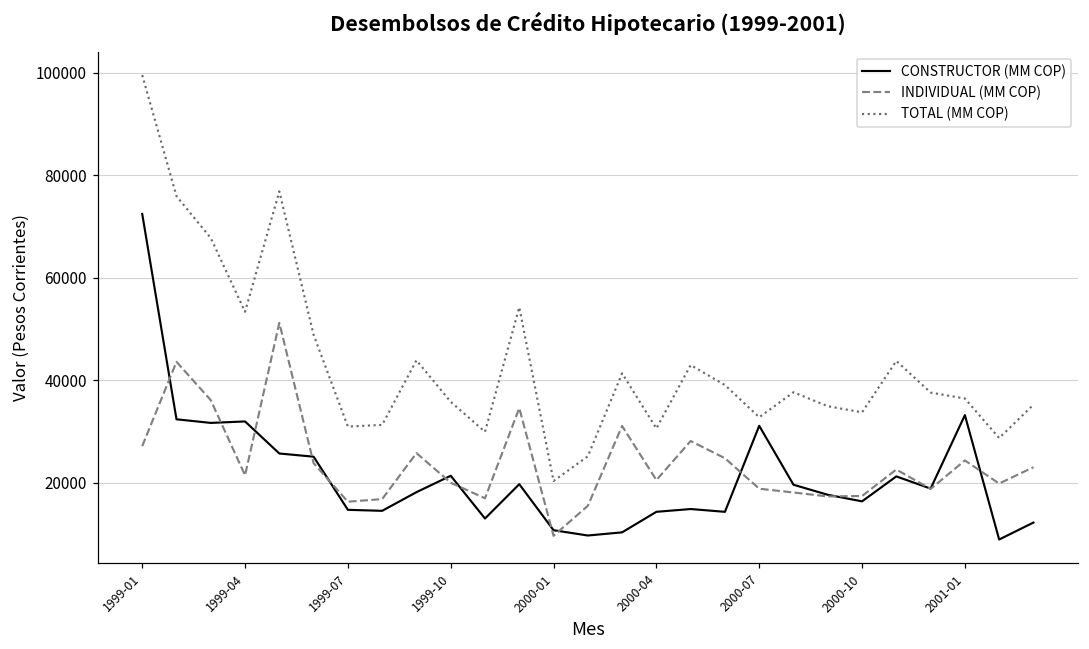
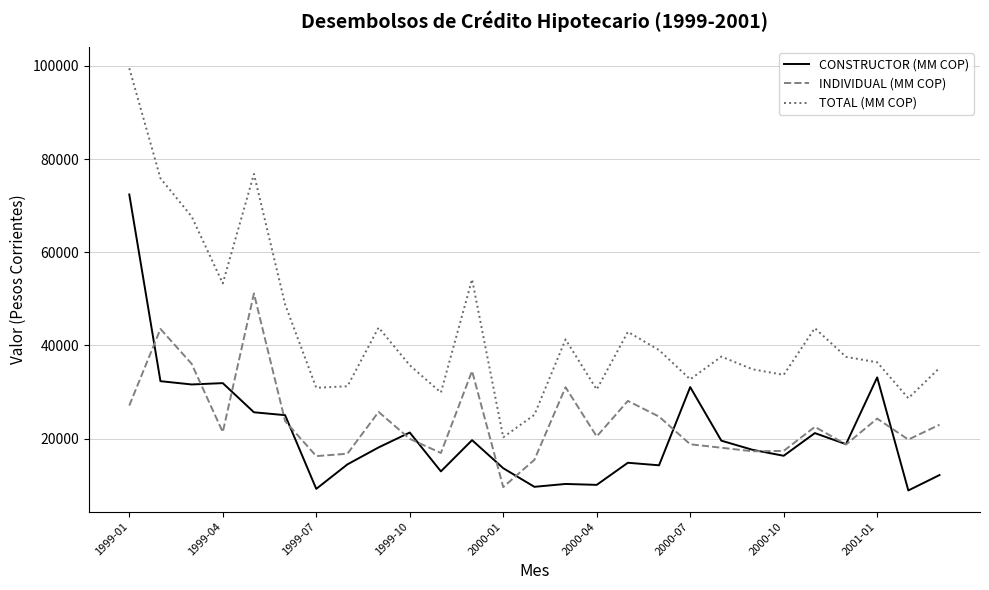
  {
    "CONSTRUCTOR (MM COP)": {
      "1999-01": 72000,
      "1999-04": 32000,
-     "1999-07": 15000,
+     "1999-07": 9000,
      "1999-10": 21000,
-     "2000-01": 11000,
-     "2000-04": 14000,
+     "2000-01": 14000,
+     "2000-04": 10000,
      "2000-07": 31000,
      "2000-10": 16000,
      "2001-01": 33000
    }
  }
